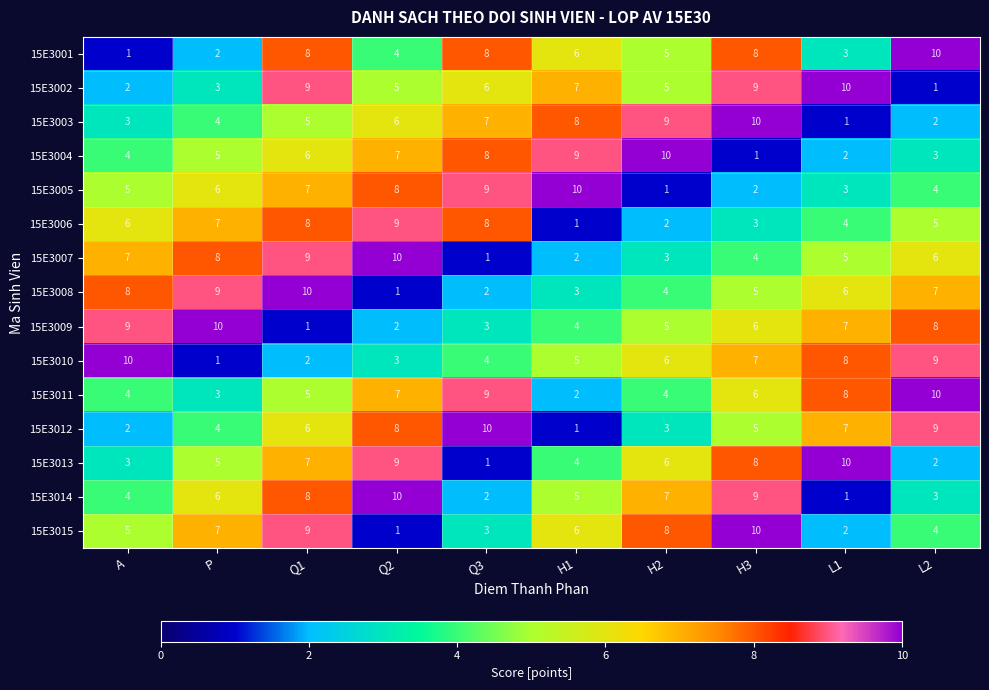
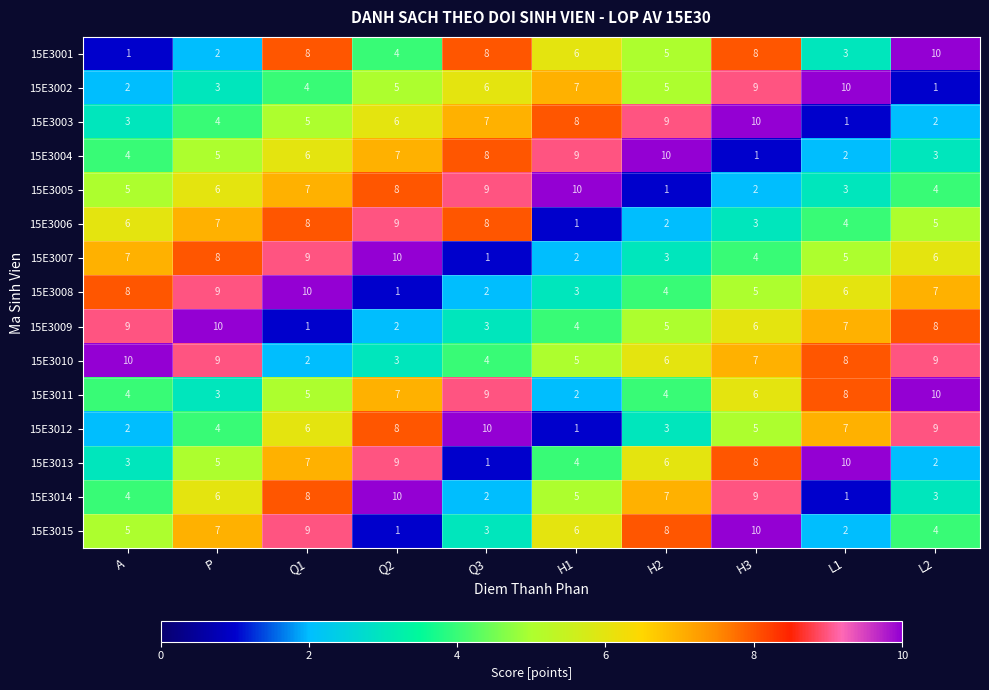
  {
    "15E3001": {
      "A": 1,
      "P": 2,
      "Q1": 8,
      "Q2": 4,
      "Q3": 8,
      "H1": 6,
      "H2": 5,
      "H3": 8,
      "L1": 3,
      "L2": 10
    },
    "15E3002": {
      "A": 2,
      "P": 3,
-     "Q1": 9,
+     "Q1": 4,
      "Q2": 5,
      "Q3": 6,
      "H1": 7,
      "H2": 5,
      "H3": 9,
      "L1": 10,
      "L2": 1
    },
    "15E3003": {
      "A": 3,
      "P": 4,
      "Q1": 5,
      "Q2": 6,
      "Q3": 7,
      "H1": 8,
      "H2": 9,
      "H3": 10,
      "L1": 1,
      "L2": 2
    },
    "15E3004": {
      "A": 4,
      "P": 5,
      "Q1": 6,
      "Q2": 7,
      "Q3": 8,
      "H1": 9,
      "H2": 10,
      "H3": 1,
      "L1": 2,
      "L2": 3
    },
    "15E3005": {
      "A": 5,
      "P": 6,
      "Q1": 7,
      "Q2": 8,
      "Q3": 9,
      "H1": 10,
      "H2": 1,
      "H3": 2,
      "L1": 3,
      "L2": 4
    },
    "15E3006": {
      "A": 6,
      "P": 7,
      "Q1": 8,
      "Q2": 9,
      "Q3": 8,
      "H1": 1,
      "H2": 2,
      "H3": 3,
      "L1": 4,
      "L2": 5
    },
    "15E3007": {
      "A": 7,
      "P": 8,
      "Q1": 9,
      "Q2": 10,
      "Q3": 1,
      "H1": 2,
      "H2": 3,
      "H3": 4,
      "L1": 5,
      "L2": 6
    },
    "15E3008": {
      "A": 8,
      "P": 9,
      "Q1": 10,
      "Q2": 1,
      "Q3": 2,
      "H1": 3,
      "H2": 4,
      "H3": 5,
      "L1": 6,
      "L2": 7
    },
    "15E3009": {
      "A": 9,
      "P": 10,
      "Q1": 1,
      "Q2": 2,
      "Q3": 3,
      "H1": 4,
      "H2": 5,
      "H3": 6,
      "L1": 7,
      "L2": 8
    },
    "15E3010": {
      "A": 10,
-     "P": 1,
+     "P": 9,
      "Q1": 2,
      "Q2": 3,
      "Q3": 4,
      "H1": 5,
      "H2": 6,
      "H3": 7,
      "L1": 8,
      "L2": 9
    },
    "15E3011": {
      "A": 4,
      "P": 3,
      "Q1": 5,
      "Q2": 7,
      "Q3": 9,
      "H1": 2,
      "H2": 4,
      "H3": 6,
      "L1": 8,
      "L2": 10
    },
    "15E3012": {
      "A": 2,
      "P": 4,
      "Q1": 6,
      "Q2": 8,
      "Q3": 10,
      "H1": 1,
      "H2": 3,
      "H3": 5,
      "L1": 7,
      "L2": 9
    },
    "15E3013": {
      "A": 3,
      "P": 5,
      "Q1": 7,
      "Q2": 9,
      "Q3": 1,
      "H1": 4,
      "H2": 6,
      "H3": 8,
      "L1": 10,
      "L2": 2
    },
    "15E3014": {
      "A": 4,
      "P": 6,
      "Q1": 8,
      "Q2": 10,
      "Q3": 2,
      "H1": 5,
      "H2": 7,
      "H3": 9,
      "L1": 1,
      "L2": 3
    },
    "15E3015": {
      "A": 5,
      "P": 7,
      "Q1": 9,
      "Q2": 1,
      "Q3": 3,
      "H1": 6,
      "H2": 8,
      "H3": 10,
      "L1": 2,
      "L2": 4
    }
  }
